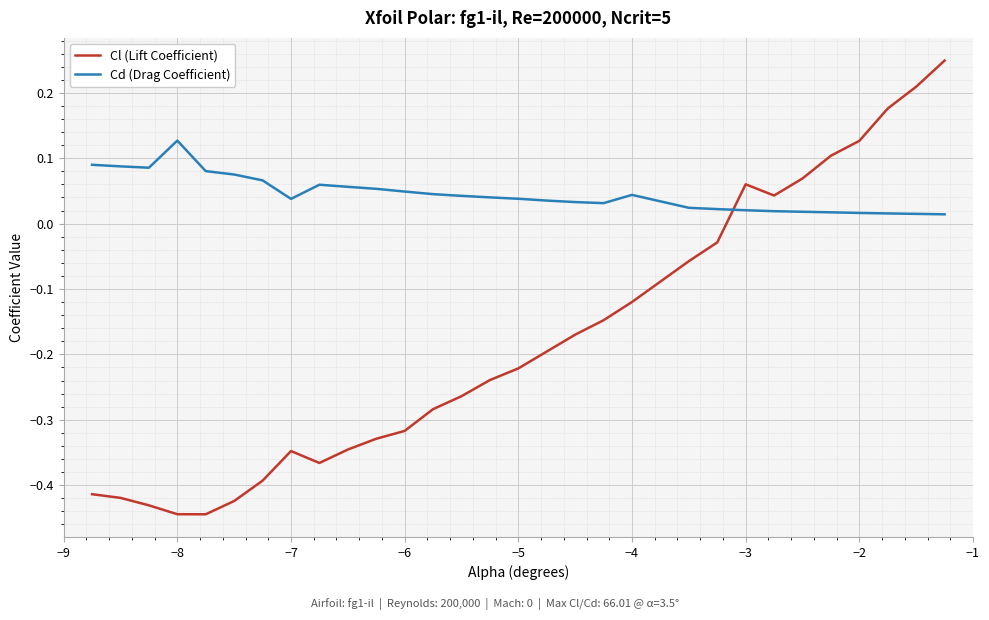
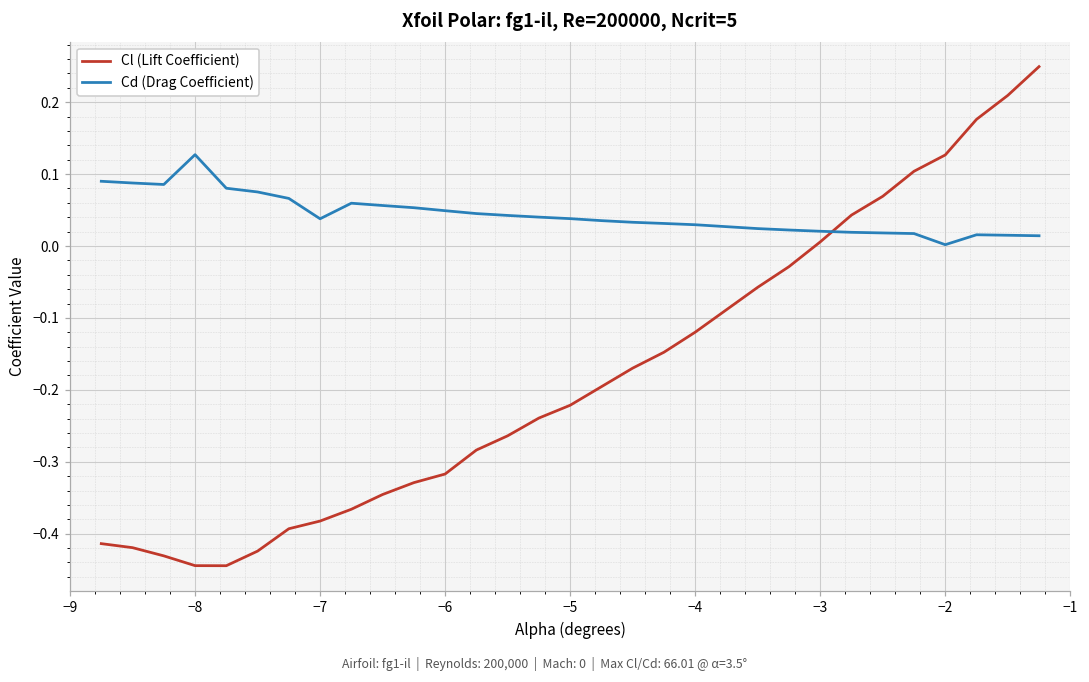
  {
    "Cl (Lift Coefficient)": {
      "−8": -0.44,
-     "−7": -0.35,
+     "−7": -0.38,
      "−6": -0.32,
      "−5": -0.22,
      "−4": -0.12,
-     "−3": 0.06,
+     "−3": 0.01,
      "−2": 0.13
    },
    "Cd (Drag Coefficient)": {
      "−8": 0.13,
      "−7": 0.04,
      "−6": 0.05,
      "−5": 0.04,
-     "−4": 0.04,
+     "−4": 0.03,
      "−3": 0.02,
-     "−2": 0.02
+     "−2": 0.00
    }
  }
